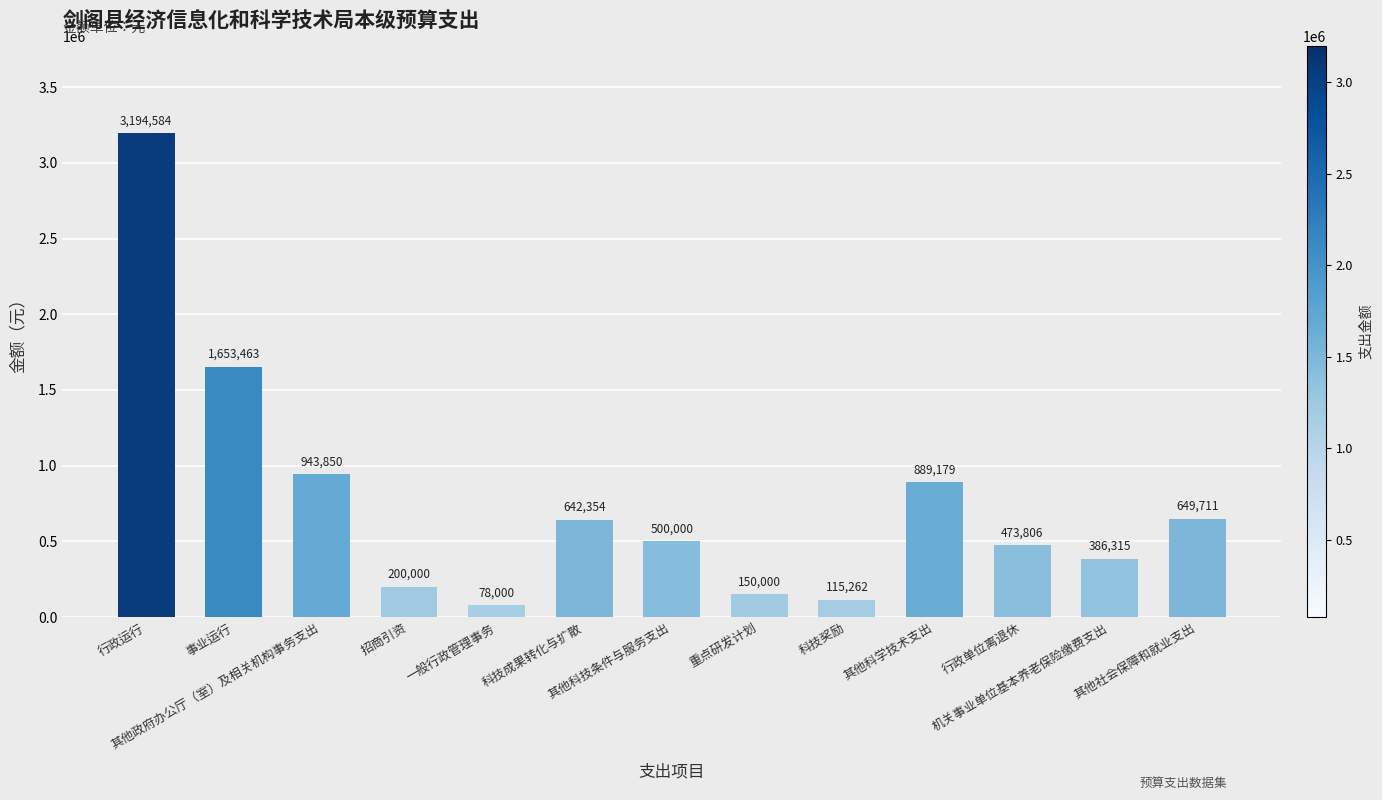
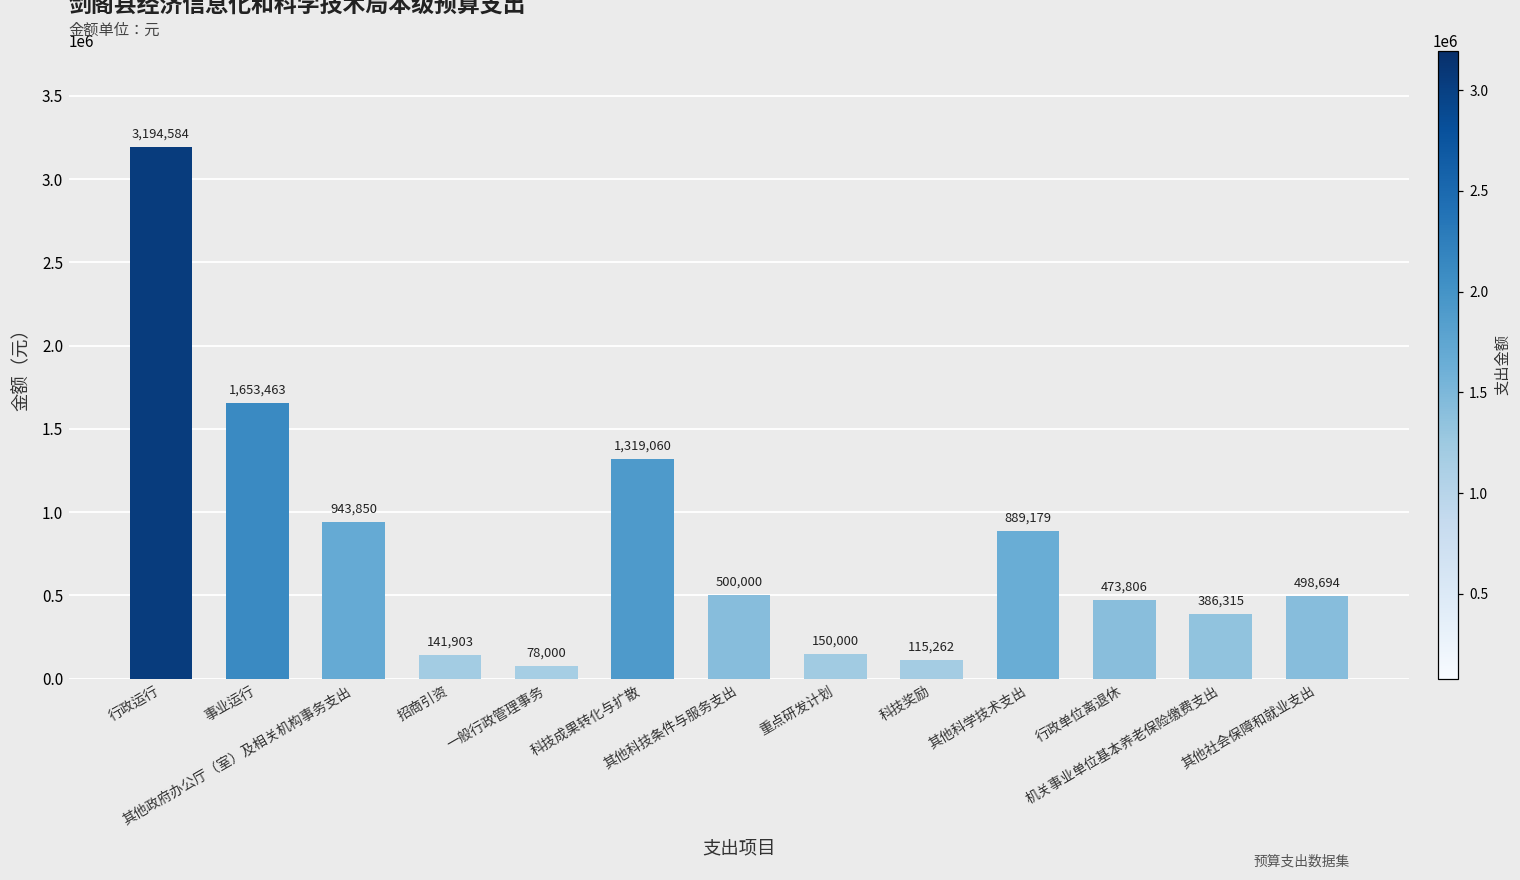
  {
    "行政运行": "3,194,584",
    "事业运行": "1,653,463",
    "其他政府办公厅（室）及相关机构事务支出": "943,850",
-   "招商引资": "200,000",
+   "招商引资": "141,903",
    "一般行政管理事务": "78,000",
-   "科技成果转化与扩散": "642,354",
+   "科技成果转化与扩散": "1,319,060",
    "其他科技条件与服务支出": "500,000",
    "重点研发计划": "150,000",
    "科技奖励": "115,262",
    "其他科学技术支出": "889,179",
    "行政单位离退休": "473,806",
    "机关事业单位基本养老保险缴费支出": "386,315",
-   "其他社会保障和就业支出": "649,711"
+   "其他社会保障和就业支出": "498,694"
  }
